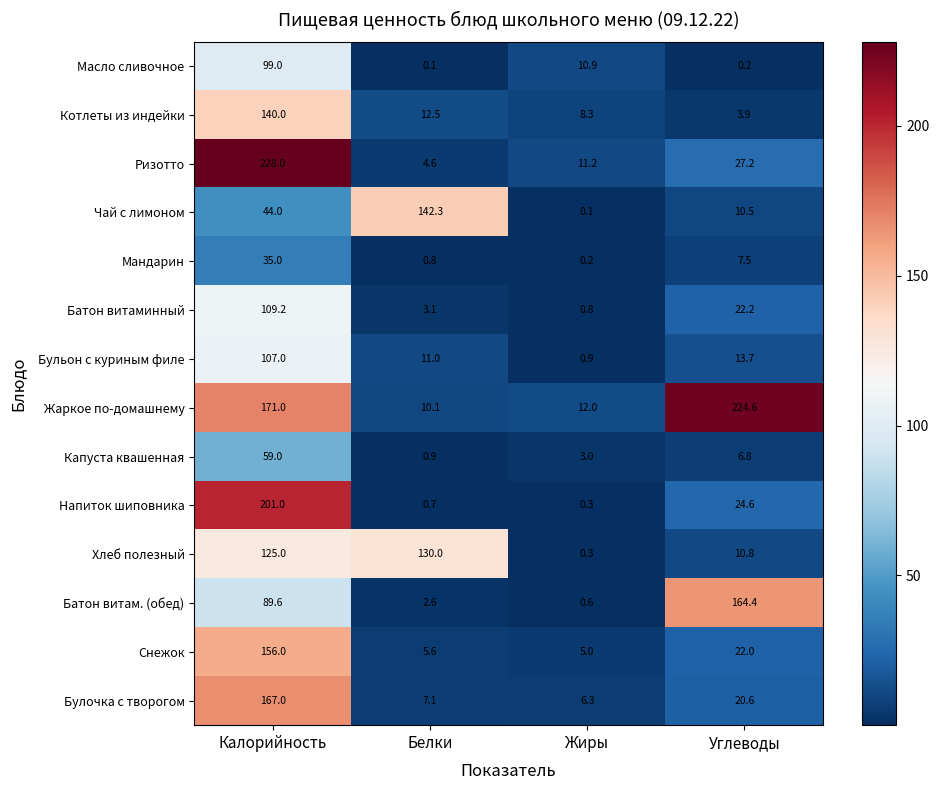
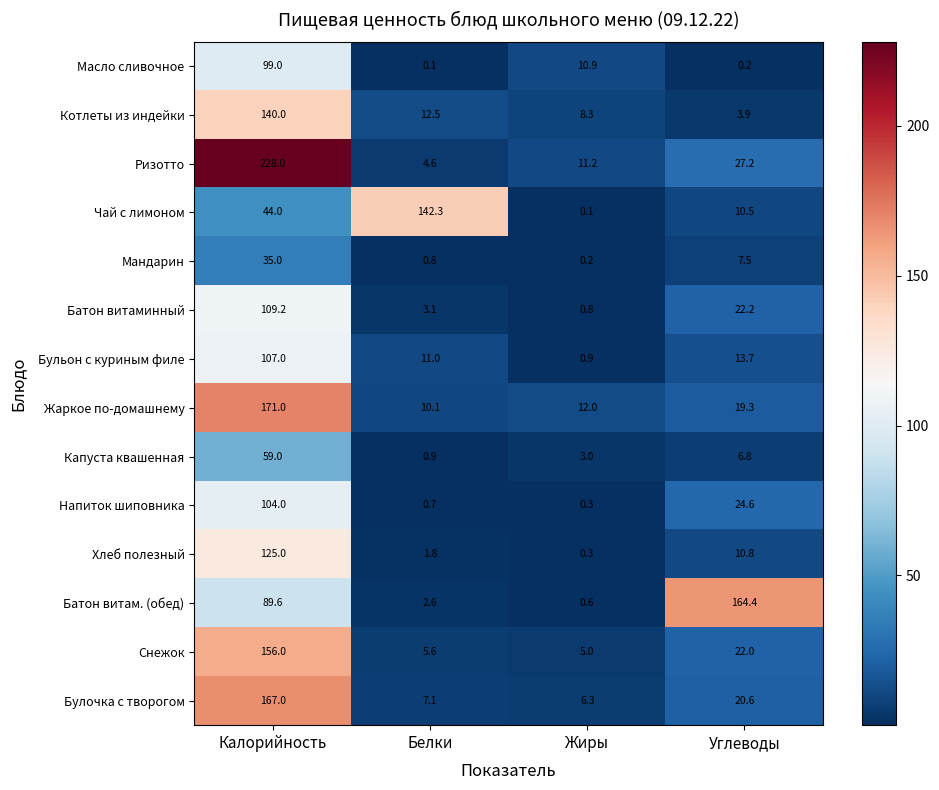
  {
    "Масло сливочное": {
      "Калорийность": 99.0,
      "Белки": 0.1,
      "Жиры": 10.9,
      "Углеводы": 0.2
    },
    "Котлеты из индейки": {
      "Калорийность": 140.0,
      "Белки": 12.5,
      "Жиры": 8.3,
      "Углеводы": 3.9
    },
    "Ризотто": {
      "Калорийность": 228.0,
      "Белки": 4.6,
      "Жиры": 11.2,
      "Углеводы": 27.2
    },
    "Чай с лимоном": {
      "Калорийность": 44.0,
      "Белки": 142.3,
      "Жиры": 0.1,
      "Углеводы": 10.5
    },
    "Мандарин": {
      "Калорийность": 35.0,
      "Белки": 0.8,
      "Жиры": 0.2,
      "Углеводы": 7.5
    },
    "Батон витаминный": {
      "Калорийность": 109.2,
      "Белки": 3.1,
      "Жиры": 0.8,
      "Углеводы": 22.2
    },
    "Бульон с куриным филе": {
      "Калорийность": 107.0,
      "Белки": 11.0,
      "Жиры": 0.9,
      "Углеводы": 13.7
    },
    "Жаркое по-домашнему": {
      "Калорийность": 171.0,
      "Белки": 10.1,
      "Жиры": 12.0,
-     "Углеводы": 224.6
+     "Углеводы": 19.3
    },
    "Капуста квашенная": {
      "Калорийность": 59.0,
      "Белки": 0.9,
      "Жиры": 3.0,
      "Углеводы": 6.8
    },
    "Напиток шиповника": {
-     "Калорийность": 201.0,
+     "Калорийность": 104.0,
      "Белки": 0.7,
      "Жиры": 0.3,
      "Углеводы": 24.6
    },
    "Хлеб полезный": {
      "Калорийность": 125.0,
-     "Белки": 130.0,
+     "Белки": 1.8,
      "Жиры": 0.3,
      "Углеводы": 10.8
    },
    "Батон витам. (обед)": {
      "Калорийность": 89.6,
      "Белки": 2.6,
      "Жиры": 0.6,
      "Углеводы": 164.4
    },
    "Снежок": {
      "Калорийность": 156.0,
      "Белки": 5.6,
      "Жиры": 5.0,
      "Углеводы": 22.0
    },
    "Булочка с творогом": {
      "Калорийность": 167.0,
      "Белки": 7.1,
      "Жиры": 6.3,
      "Углеводы": 20.6
    }
  }
